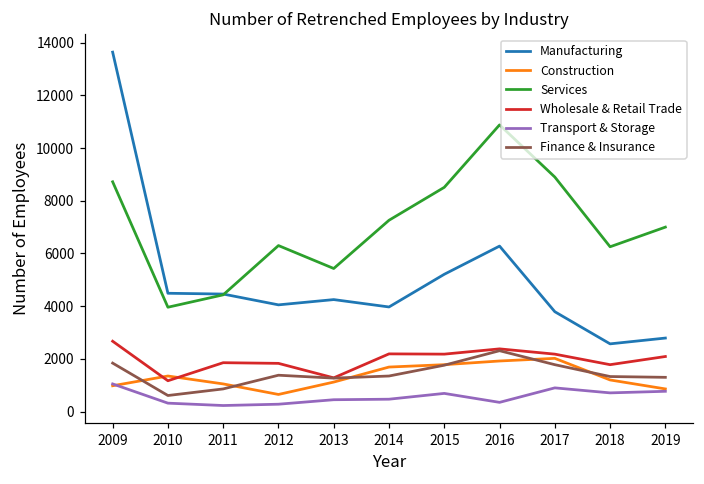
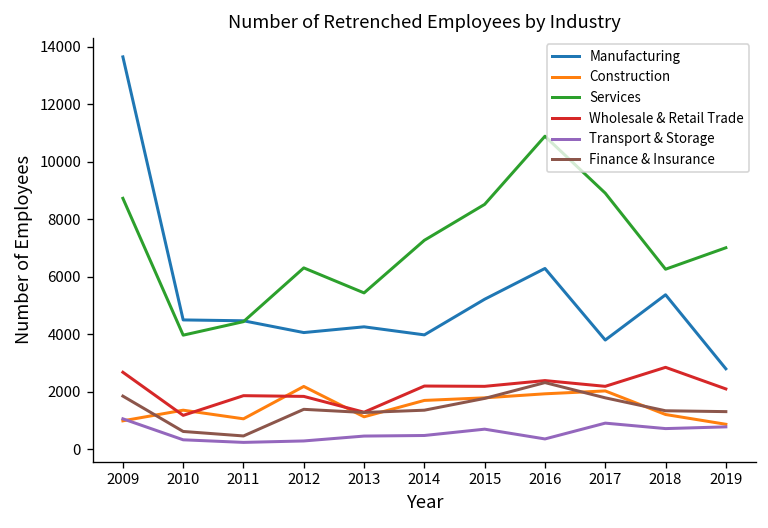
  {
    "Manufacturing": {
      "2009": 13600,
      "2010": 4500,
      "2012": 4100,
      "2013": 4300,
      "2014": 4000,
      "2015": 5200,
      "2016": 6300,
      "2017": 3800,
-     "2018": 2600,
+     "2018": 5400,
      "2019": 2800
    },
    "Construction": {
      "2010": 1400,
      "2011": 1100,
-     "2012": 700,
+     "2012": 2200,
      "2013": 1100,
      "2014": 1700,
      "2016": 1900,
      "2017": 2000,
      "2018": 1200
    },
    "Services": {
      "2009": 8700,
      "2010": 4000,
      "2012": 6300,
      "2013": 5400,
      "2014": 7300,
      "2015": 8500,
      "2016": 10900,
      "2017": 8900,
      "2018": 6300,
      "2019": 7000
    },
    "Wholesale & Retail Trade": {
      "2009": 2700,
      "2010": 1200,
      "2011": 1900,
      "2012": 1800,
      "2014": 2200,
      "2015": 2200,
      "2017": 2200,
-     "2018": 1800,
+     "2018": 2800,
      "2019": 2100
    },
    "Transport & Storage": {
      "2010": 300,
      "2011": 200,
      "2012": 300,
      "2013": 500,
      "2014": 500,
      "2015": 700,
      "2016": 400,
      "2017": 900,
      "2018": 700
    },
    "Finance & Insurance": {
      "2009": 1800,
      "2010": 600,
-     "2011": 900,
+     "2011": 500,
      "2012": 1400,
      "2014": 1400,
      "2017": 1800,
      "2018": 1300,
      "2019": 1300
    }
  }
